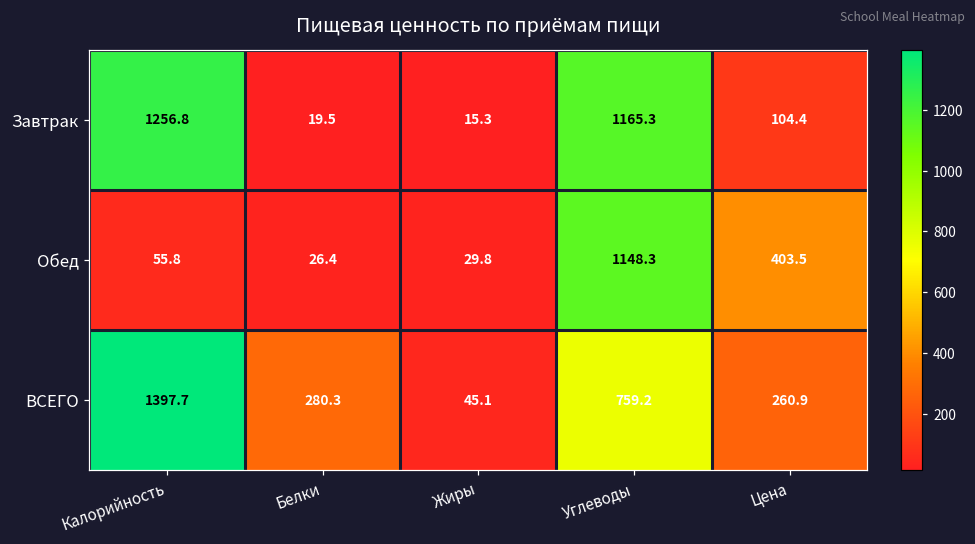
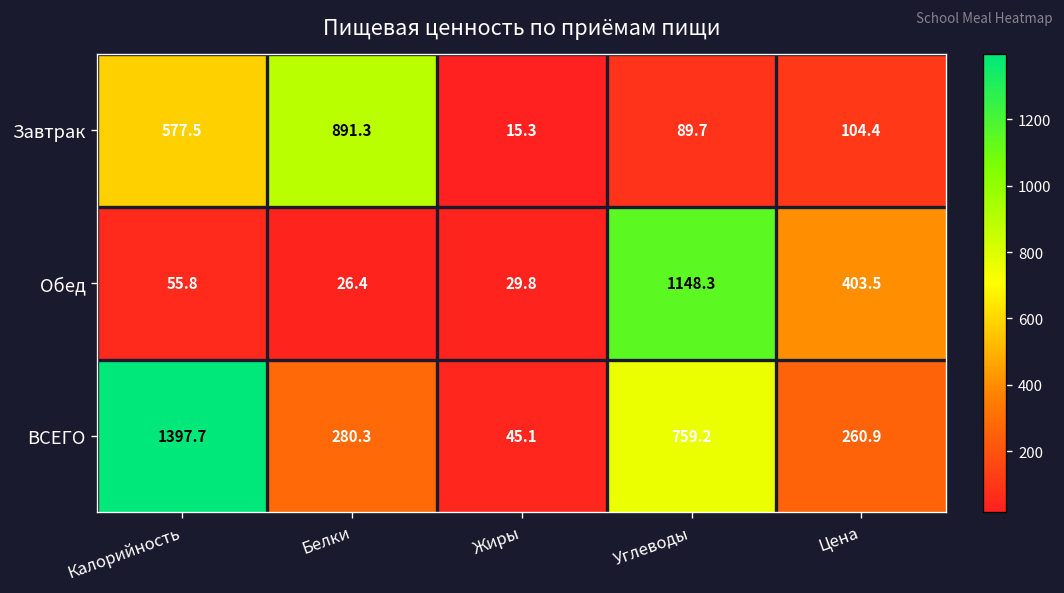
  {
    "Завтрак": {
-     "Калорийность": 1256.8,
-     "Белки": 19.5,
+     "Калорийность": 577.5,
+     "Белки": 891.3,
      "Жиры": 15.3,
-     "Углеводы": 1165.3,
+     "Углеводы": 89.7,
      "Цена": 104.4
    },
    "Обед": {
      "Калорийность": 55.8,
      "Белки": 26.4,
      "Жиры": 29.8,
      "Углеводы": 1148.3,
      "Цена": 403.5
    },
    "ВСЕГО": {
      "Калорийность": 1397.7,
      "Белки": 280.3,
      "Жиры": 45.1,
      "Углеводы": 759.2,
      "Цена": 260.9
    }
  }
